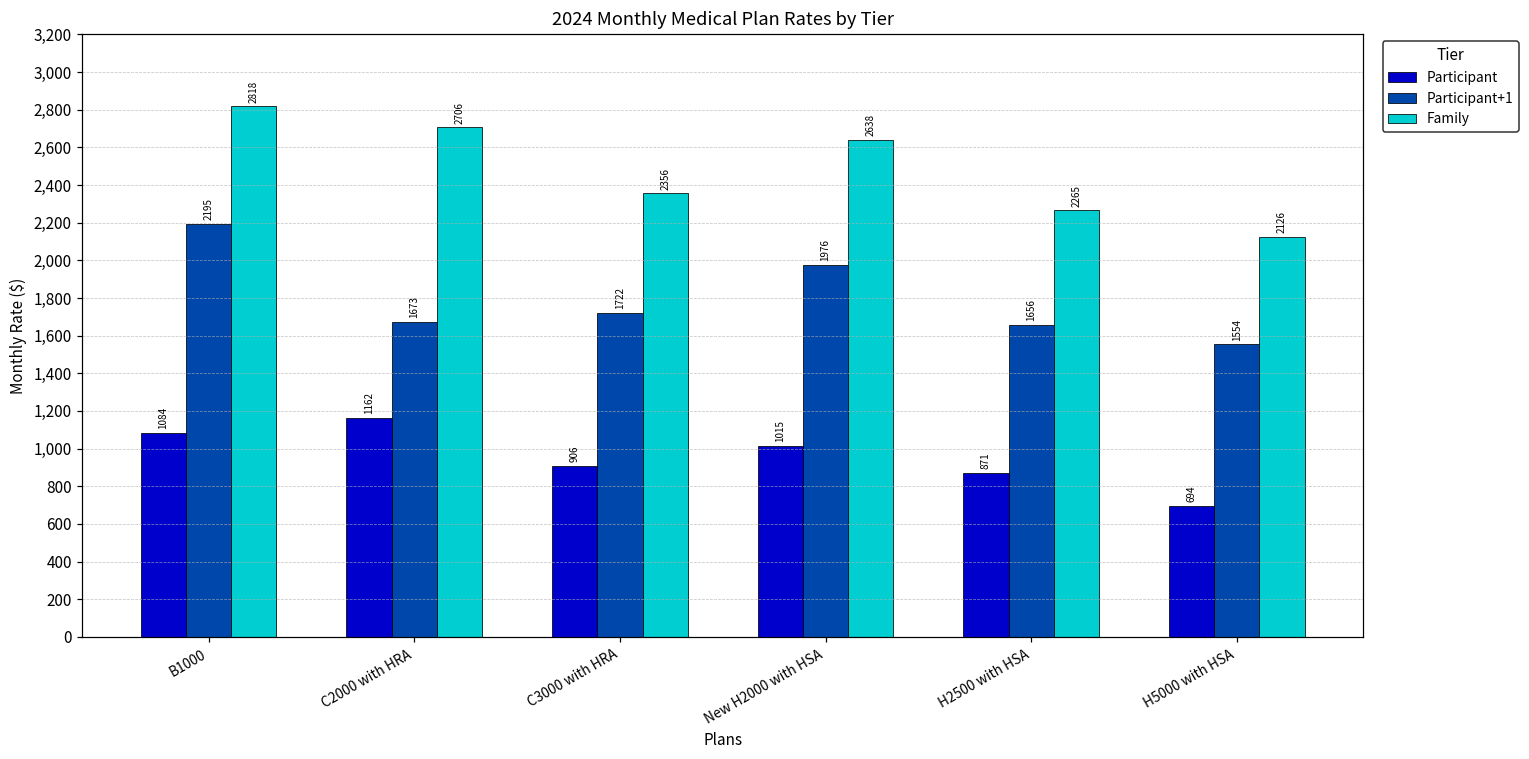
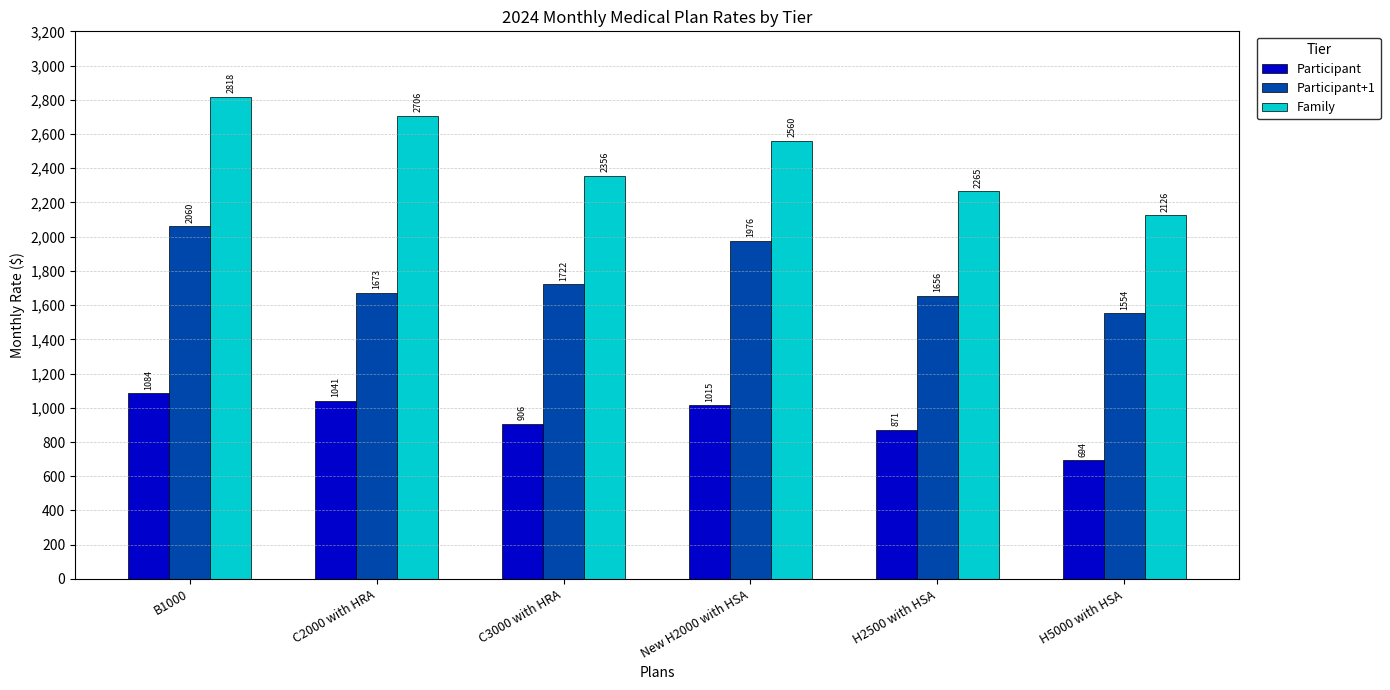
  {
    "Participant": {
      "B1000": 1084,
-     "C2000 with HRA": 1162,
+     "C2000 with HRA": 1041,
      "C3000 with HRA": 906,
      "New H2000 with HSA": 1015,
      "H2500 with HSA": 871,
      "H5000 with HSA": 694
    },
    "Participant+1": {
-     "B1000": 2195,
+     "B1000": 2060,
      "C2000 with HRA": 1673,
      "C3000 with HRA": 1722,
      "New H2000 with HSA": 1976,
      "H2500 with HSA": 1656,
      "H5000 with HSA": 1554
    },
    "Family": {
      "B1000": 2818,
      "C2000 with HRA": 2706,
      "C3000 with HRA": 2356,
-     "New H2000 with HSA": 2638,
+     "New H2000 with HSA": 2560,
      "H2500 with HSA": 2265,
      "H5000 with HSA": 2126
    }
  }
